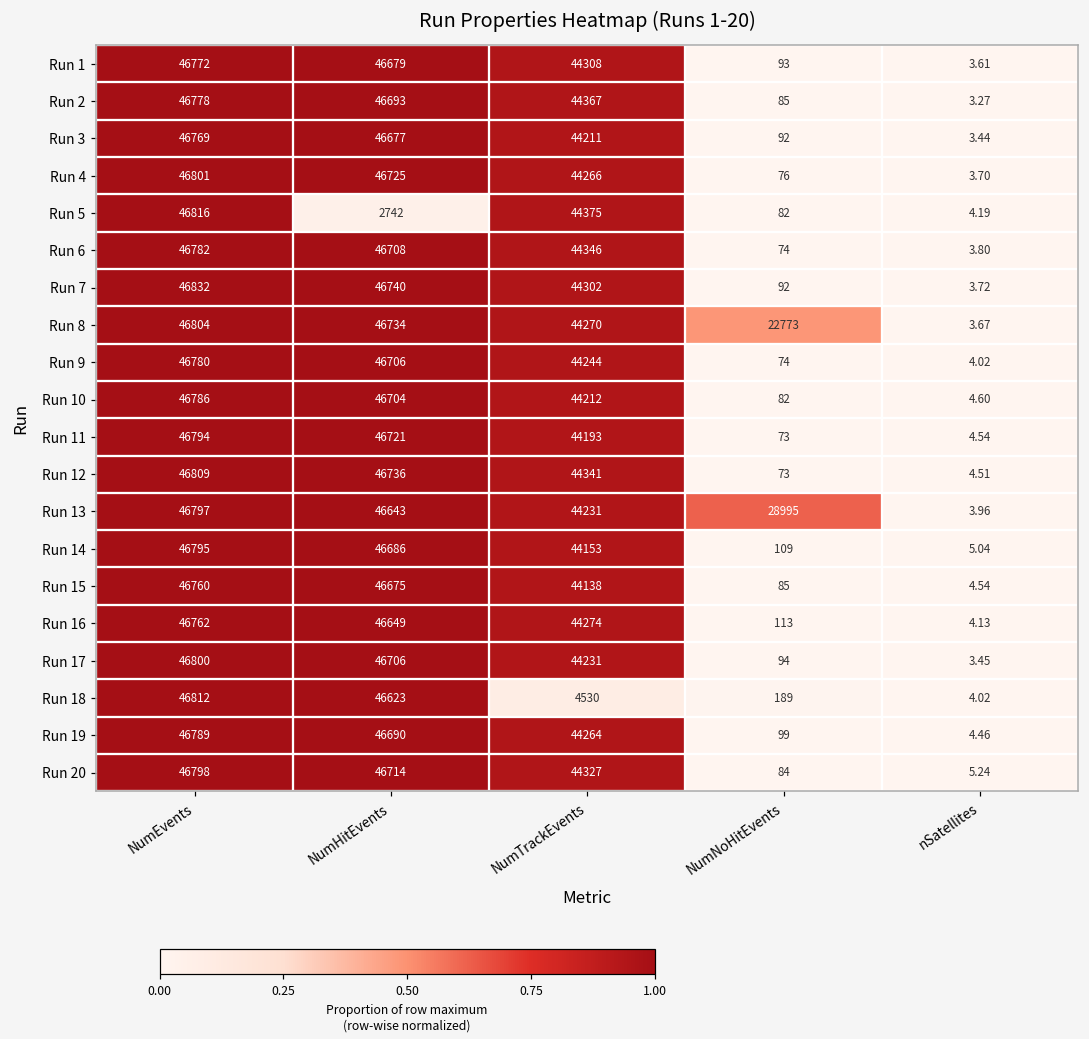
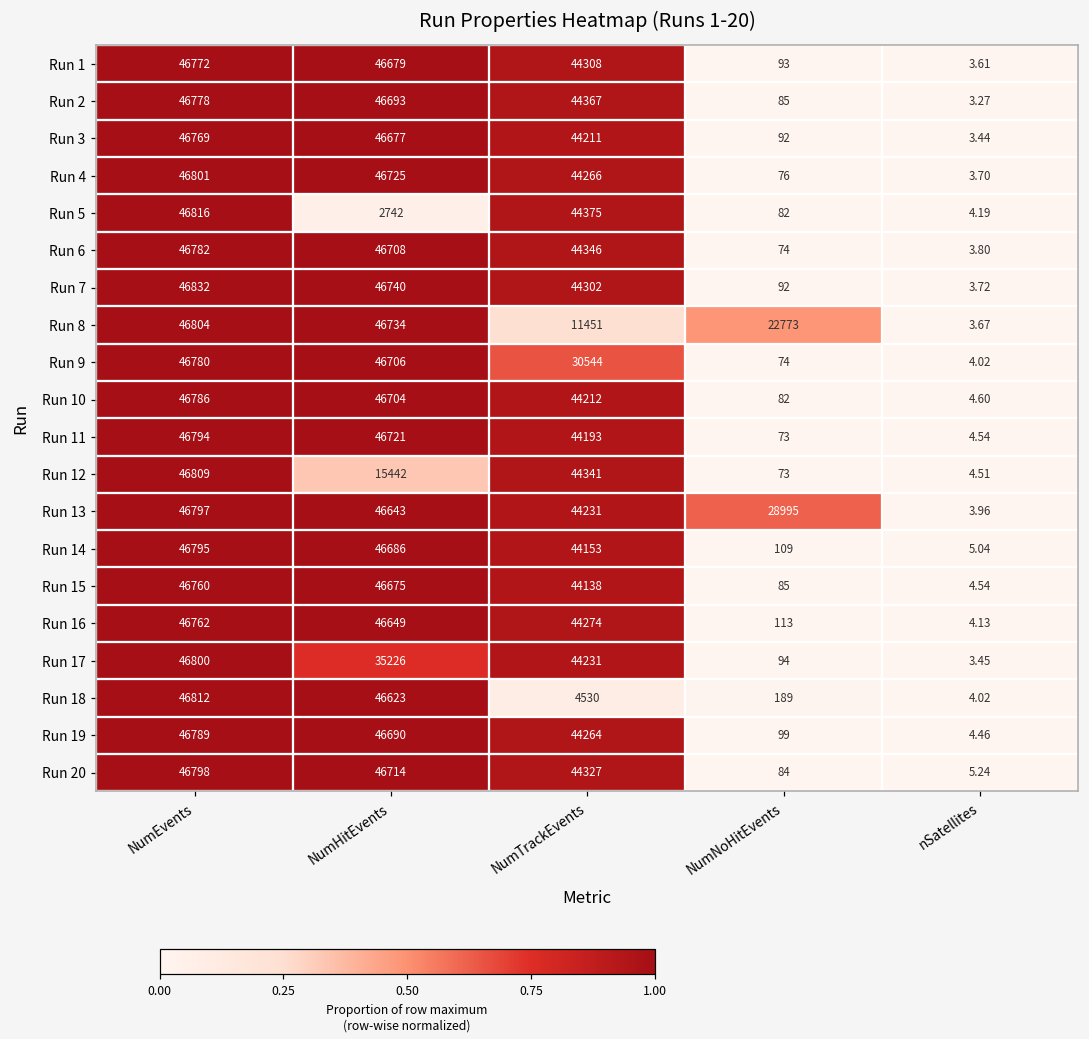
  {
    "Run 1": {
      "NumEvents": 46772,
      "NumHitEvents": 46679,
      "NumTrackEvents": 44308,
      "NumNoHitEvents": 93,
      "nSatellites": 3.61
    },
    "Run 2": {
      "NumEvents": 46778,
      "NumHitEvents": 46693,
      "NumTrackEvents": 44367,
      "NumNoHitEvents": 85,
      "nSatellites": 3.27
    },
    "Run 3": {
      "NumEvents": 46769,
      "NumHitEvents": 46677,
      "NumTrackEvents": 44211,
      "NumNoHitEvents": 92,
      "nSatellites": 3.44
    },
    "Run 4": {
      "NumEvents": 46801,
      "NumHitEvents": 46725,
      "NumTrackEvents": 44266,
      "NumNoHitEvents": 76,
      "nSatellites": 3.70
    },
    "Run 5": {
      "NumEvents": 46816,
      "NumHitEvents": 2742,
      "NumTrackEvents": 44375,
      "NumNoHitEvents": 82,
      "nSatellites": 4.19
    },
    "Run 6": {
      "NumEvents": 46782,
      "NumHitEvents": 46708,
      "NumTrackEvents": 44346,
      "NumNoHitEvents": 74,
      "nSatellites": 3.80
    },
    "Run 7": {
      "NumEvents": 46832,
      "NumHitEvents": 46740,
      "NumTrackEvents": 44302,
      "NumNoHitEvents": 92,
      "nSatellites": 3.72
    },
    "Run 8": {
      "NumEvents": 46804,
      "NumHitEvents": 46734,
-     "NumTrackEvents": 44270,
+     "NumTrackEvents": 11451,
      "NumNoHitEvents": 22773,
      "nSatellites": 3.67
    },
    "Run 9": {
      "NumEvents": 46780,
      "NumHitEvents": 46706,
-     "NumTrackEvents": 44244,
+     "NumTrackEvents": 30544,
      "NumNoHitEvents": 74,
      "nSatellites": 4.02
    },
    "Run 10": {
      "NumEvents": 46786,
      "NumHitEvents": 46704,
      "NumTrackEvents": 44212,
      "NumNoHitEvents": 82,
      "nSatellites": 4.60
    },
    "Run 11": {
      "NumEvents": 46794,
      "NumHitEvents": 46721,
      "NumTrackEvents": 44193,
      "NumNoHitEvents": 73,
      "nSatellites": 4.54
    },
    "Run 12": {
      "NumEvents": 46809,
-     "NumHitEvents": 46736,
+     "NumHitEvents": 15442,
      "NumTrackEvents": 44341,
      "NumNoHitEvents": 73,
      "nSatellites": 4.51
    },
    "Run 13": {
      "NumEvents": 46797,
      "NumHitEvents": 46643,
      "NumTrackEvents": 44231,
      "NumNoHitEvents": 28995,
      "nSatellites": 3.96
    },
    "Run 14": {
      "NumEvents": 46795,
      "NumHitEvents": 46686,
      "NumTrackEvents": 44153,
      "NumNoHitEvents": 109,
      "nSatellites": 5.04
    },
    "Run 15": {
      "NumEvents": 46760,
      "NumHitEvents": 46675,
      "NumTrackEvents": 44138,
      "NumNoHitEvents": 85,
      "nSatellites": 4.54
    },
    "Run 16": {
      "NumEvents": 46762,
      "NumHitEvents": 46649,
      "NumTrackEvents": 44274,
      "NumNoHitEvents": 113,
      "nSatellites": 4.13
    },
    "Run 17": {
      "NumEvents": 46800,
-     "NumHitEvents": 46706,
+     "NumHitEvents": 35226,
      "NumTrackEvents": 44231,
      "NumNoHitEvents": 94,
      "nSatellites": 3.45
    },
    "Run 18": {
      "NumEvents": 46812,
      "NumHitEvents": 46623,
      "NumTrackEvents": 4530,
      "NumNoHitEvents": 189,
      "nSatellites": 4.02
    },
    "Run 19": {
      "NumEvents": 46789,
      "NumHitEvents": 46690,
      "NumTrackEvents": 44264,
      "NumNoHitEvents": 99,
      "nSatellites": 4.46
    },
    "Run 20": {
      "NumEvents": 46798,
      "NumHitEvents": 46714,
      "NumTrackEvents": 44327,
      "NumNoHitEvents": 84,
      "nSatellites": 5.24
    }
  }
